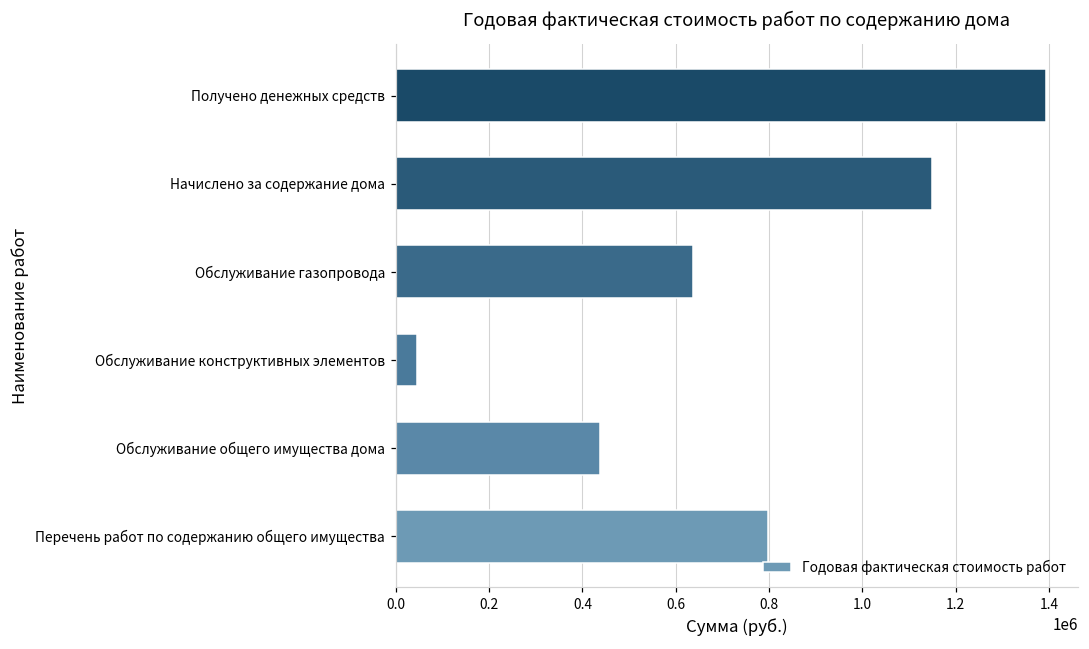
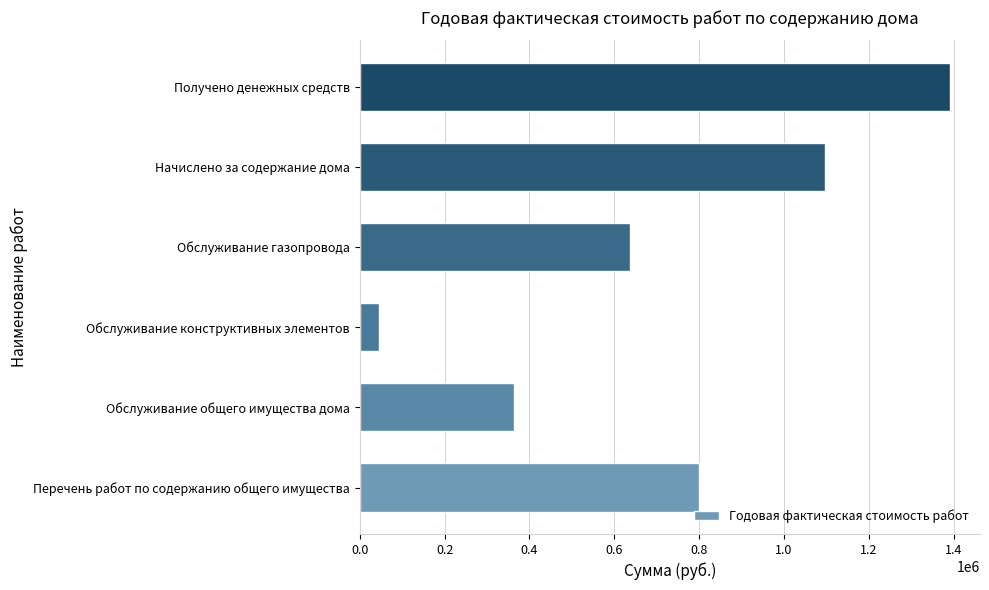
  {
    "Получено денежных средств": 1390000,
-   "Начислено за содержание дома": 1150000,
+   "Начислено за содержание дома": 1100000,
    "Обслуживание газопровода": 640000,
    "Обслуживание конструктивных элементов": 50000,
-   "Обслуживание общего имущества дома": 440000,
+   "Обслуживание общего имущества дома": 360000,
    "Перечень работ по содержанию общего имущества": 800000
  }
